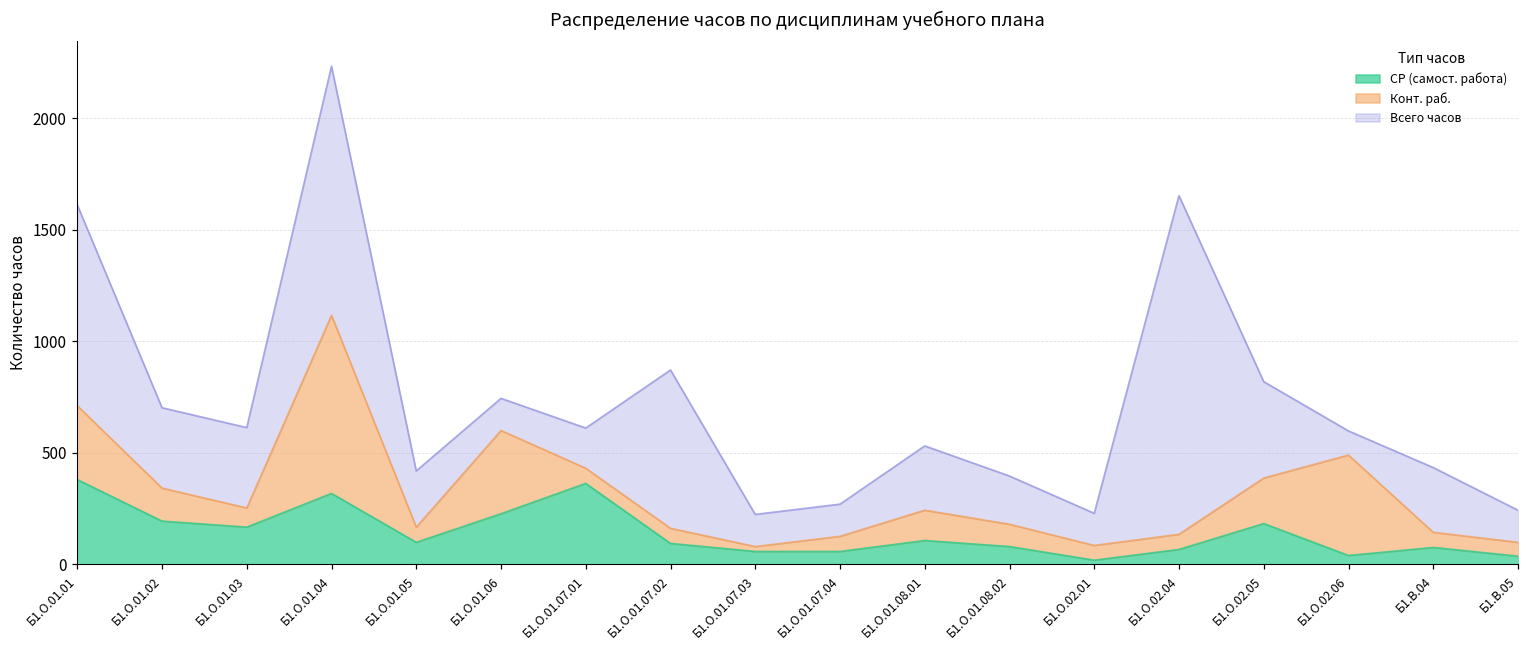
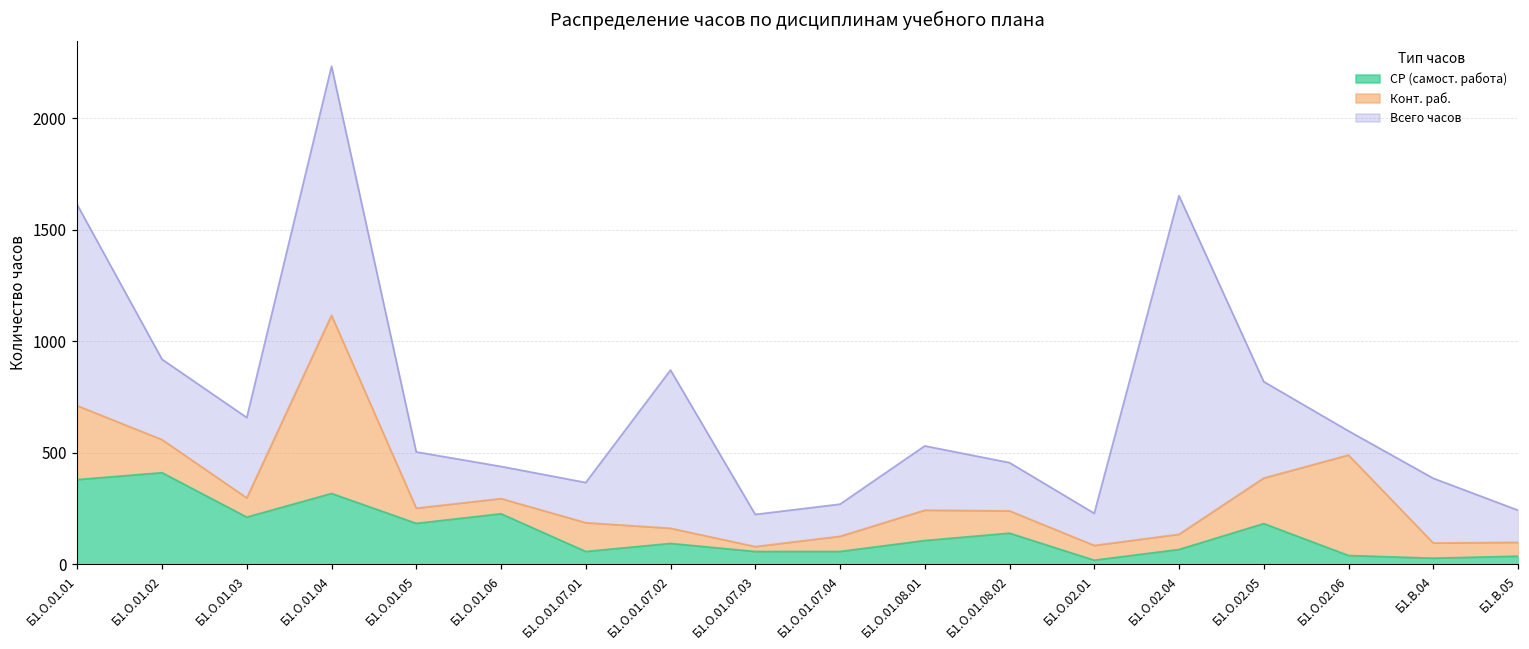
  {
    "СР (самост. работа)": {
      "Б1.О.01.01": 380,
-     "Б1.О.01.02": 190,
-     "Б1.О.01.03": 170,
+     "Б1.О.01.02": 410,
+     "Б1.О.01.03": 210,
      "Б1.О.01.04": 320,
-     "Б1.О.01.05": 100,
+     "Б1.О.01.05": 180,
      "Б1.О.01.06": 230,
-     "Б1.О.01.07.01": 360,
+     "Б1.О.01.07.01": 60,
      "Б1.О.01.07.02": 90,
      "Б1.О.01.07.03": 60,
      "Б1.О.01.07.04": 60,
      "Б1.О.01.08.01": 110,
-     "Б1.О.01.08.02": 80,
+     "Б1.О.01.08.02": 140,
      "Б1.О.02.01": 20,
      "Б1.О.02.04": 70,
      "Б1.О.02.05": 180,
      "Б1.О.02.06": 40,
-     "Б1.В.04": 80,
+     "Б1.В.04": 30,
      "Б1.В.05": 40
    },
    "Конт. раб.": {
      "Б1.О.01.01": 330,
      "Б1.О.01.02": 150,
      "Б1.О.01.03": 90,
      "Б1.О.01.04": 800,
      "Б1.О.01.05": 70,
-     "Б1.О.01.06": 370,
-     "Б1.О.01.07.01": 70,
+     "Б1.О.01.06": 70,
+     "Б1.О.01.07.01": 130,
      "Б1.О.01.07.02": 70,
      "Б1.О.01.07.03": 20,
      "Б1.О.01.07.04": 70,
      "Б1.О.01.08.01": 140,
      "Б1.О.01.08.02": 100,
      "Б1.О.02.01": 70,
      "Б1.О.02.04": 70,
      "Б1.О.02.05": 200,
      "Б1.О.02.06": 450,
      "Б1.В.04": 70,
      "Б1.В.05": 60
    },
    "Всего часов": {
      "Б1.О.01.01": 900,
      "Б1.О.01.02": 360,
      "Б1.О.01.03": 360,
      "Б1.О.01.04": 1120,
      "Б1.О.01.05": 250,
      "Б1.О.01.06": 140,
      "Б1.О.01.07.01": 180,
      "Б1.О.01.07.02": 710,
      "Б1.О.01.07.03": 140,
      "Б1.О.01.07.04": 140,
      "Б1.О.01.08.01": 290,
      "Б1.О.01.08.02": 220,
      "Б1.О.02.01": 140,
      "Б1.О.02.04": 1520,
      "Б1.О.02.05": 430,
      "Б1.О.02.06": 110,
      "Б1.В.04": 290,
      "Б1.В.05": 140
    }
  }
